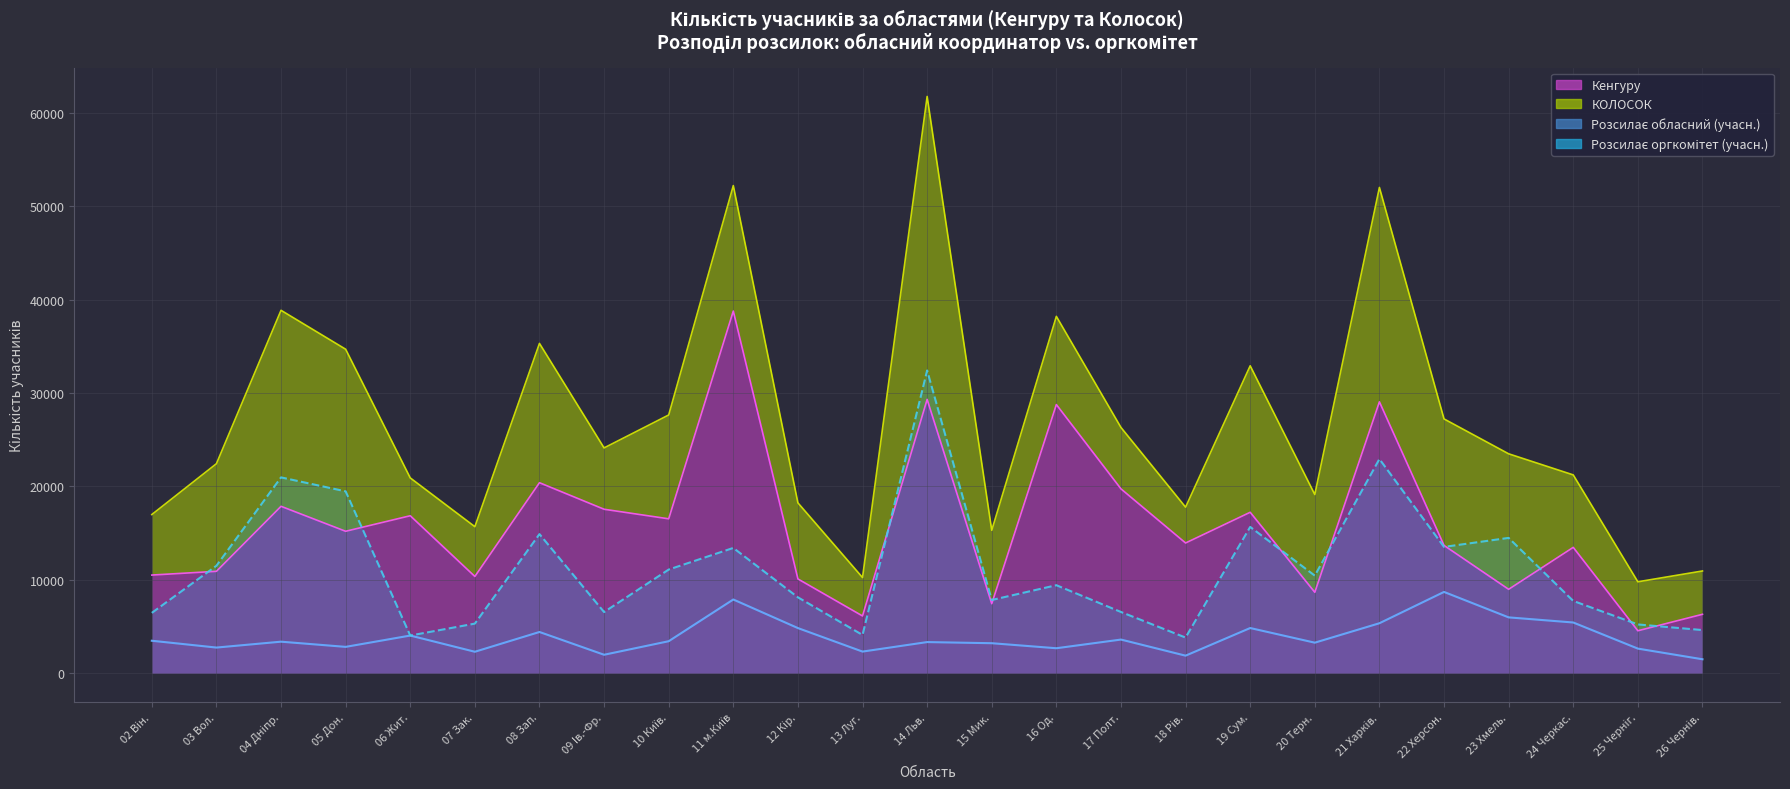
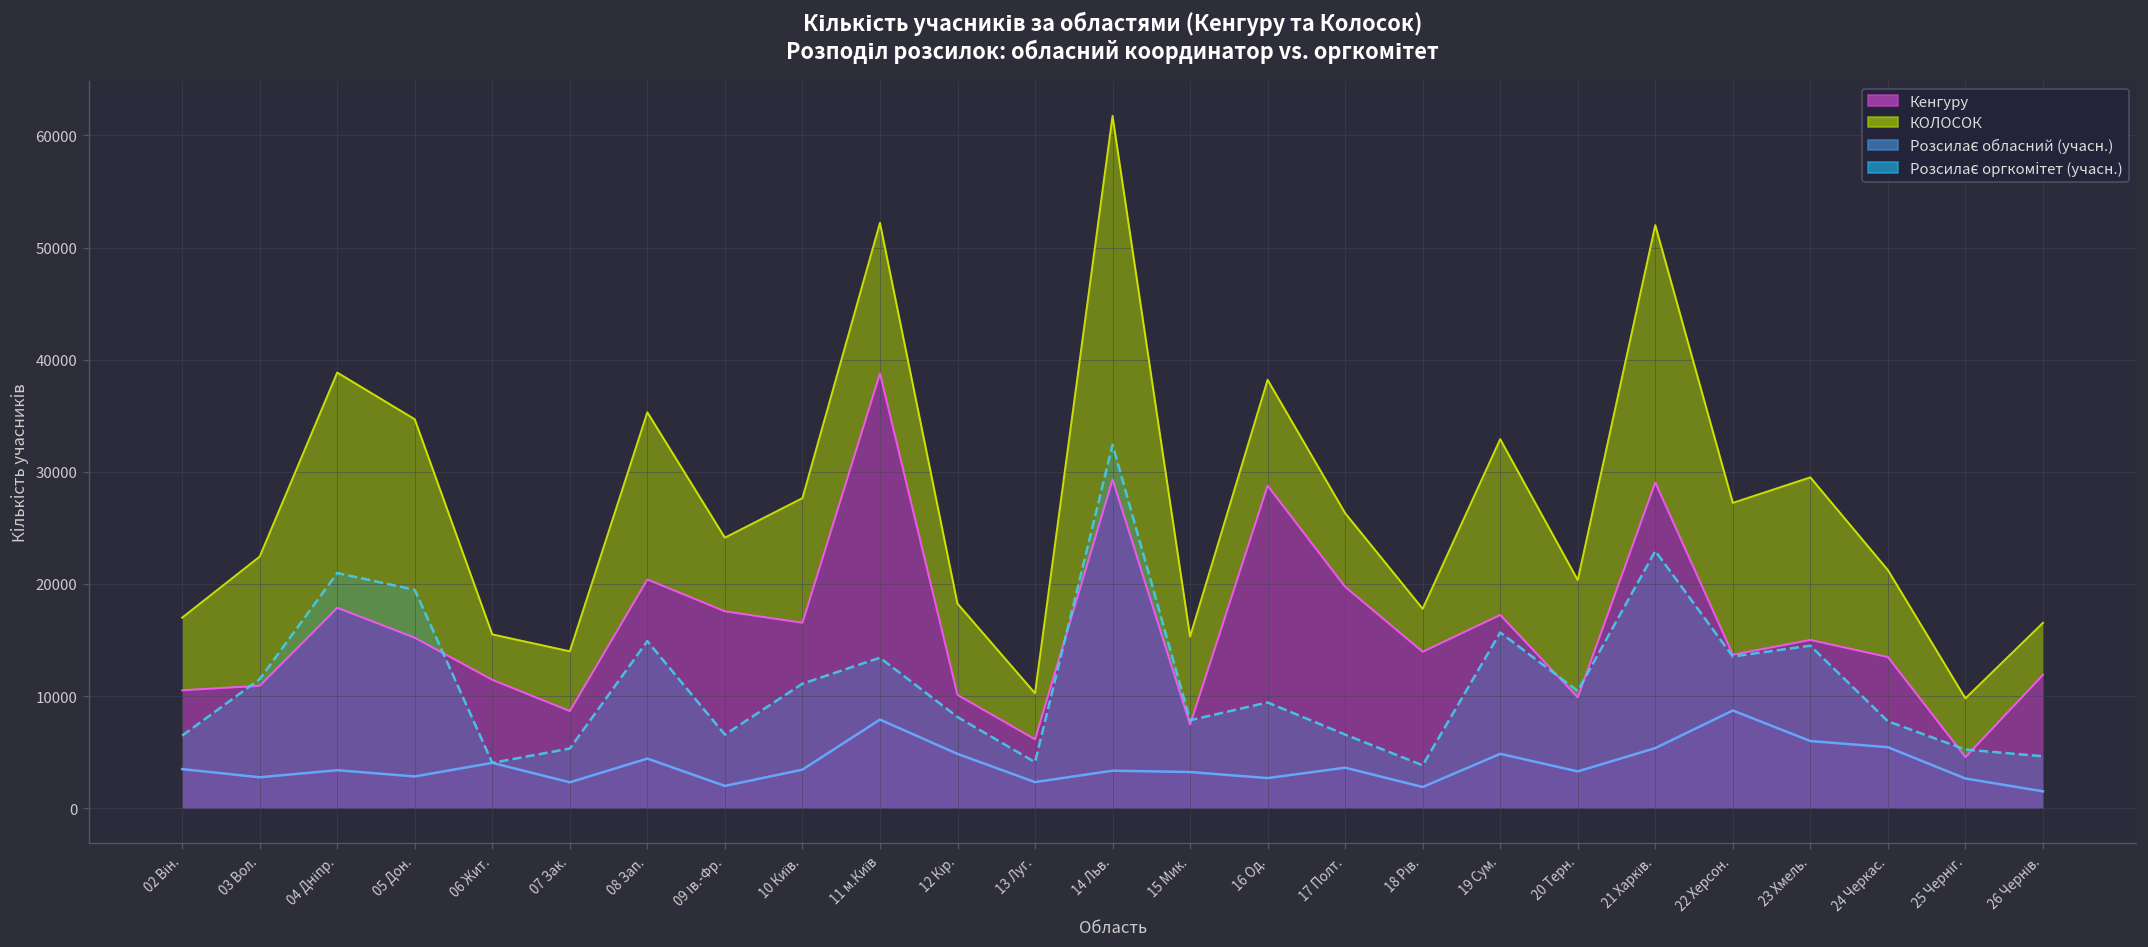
  {
    "Кенгуру": {
      "02 Він.": 11000,
      "03 Вол.": 11000,
      "04 Дніпр.": 18000,
      "05 Дон.": 15000,
-     "06 Жит.": 17000,
-     "07 Зак.": 10000,
+     "06 Жит.": 11000,
+     "07 Зак.": 9000,
      "08 Зап.": 20000,
      "09 Ів.-Фр.": 18000,
      "10 Київ.": 17000,
      "11 м.Київ": 39000,
      "12 Кір.": 10000,
      "13 Луг.": 6000,
      "14 Льв.": 29000,
      "15 Мик.": 7000,
      "16 Од.": 29000,
      "17 Полт.": 20000,
      "18 Рів.": 14000,
      "19 Сум.": 17000,
-     "20 Терн.": 9000,
+     "20 Терн.": 10000,
      "21 Харків.": 29000,
-     "23 Хмель.": 9000,
+     "23 Хмель.": 15000,
      "24 Черкас.": 13000,
      "25 Черніг.": 5000,
-     "26 Чернів.": 6000
+     "26 Чернів.": 12000
    },
    "КОЛОСОК": {
      "02 Він.": 6000,
      "03 Вол.": 12000,
      "04 Дніпр.": 21000,
      "05 Дон.": 19000,
      "06 Жит.": 4000,
      "07 Зак.": 5000,
      "08 Зап.": 15000,
      "09 Ів.-Фр.": 7000,
      "10 Київ.": 11000,
      "11 м.Київ": 13000,
      "12 Кір.": 8000,
      "13 Луг.": 4000,
      "14 Льв.": 32000,
      "15 Мик.": 8000,
      "16 Од.": 9000,
      "17 Полт.": 7000,
      "18 Рів.": 4000,
      "19 Сум.": 16000,
      "20 Терн.": 10000,
      "21 Харків.": 23000,
      "22 Херсон.": 14000,
      "23 Хмель.": 14000,
      "24 Черкас.": 8000,
      "25 Черніг.": 5000,
      "26 Чернів.": 5000
    }
  }
